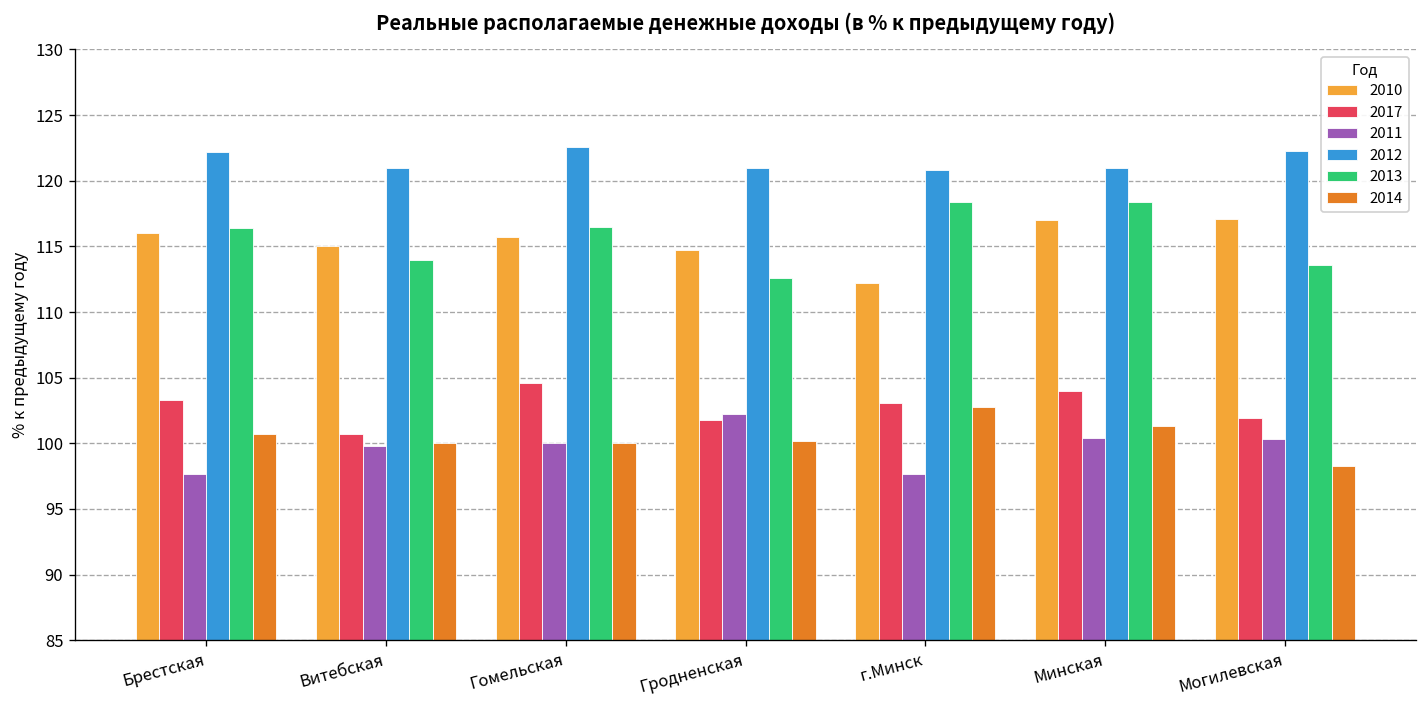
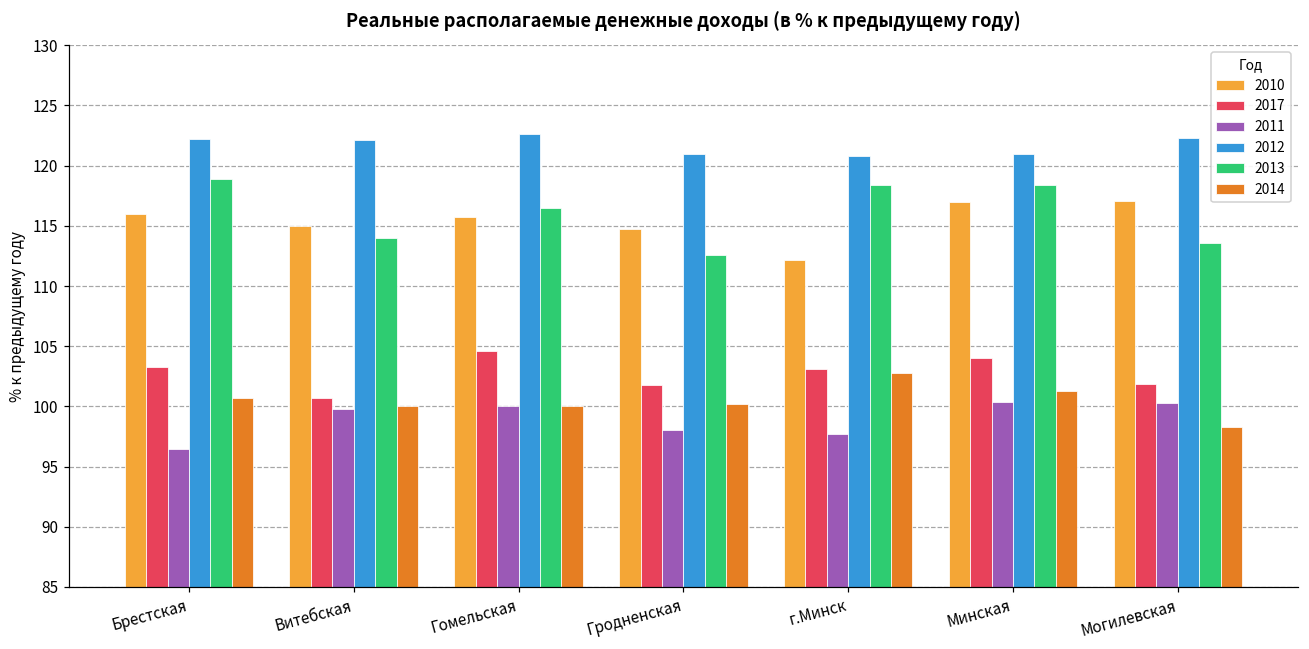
  {
    "2017": {
      "Брестская": 103.3,
      "Витебская": 100.7,
      "Гомельская": 104.6,
      "Гродненская": 101.8,
      "г.Минск": 103.1,
      "Минская": 104.0,
      "Могилевская": 101.9
    },
    "2011": {
-     "Брестская": 97.7,
+     "Брестская": 96.5,
      "Витебская": 99.8,
      "Гомельская": 100.0,
-     "Гродненская": 102.2,
+     "Гродненская": 98.0,
      "г.Минск": 97.7,
      "Минская": 100.4,
      "Могилевская": 100.3
    },
    "2012": {
      "Брестская": 122.2,
-     "Витебская": 121.0,
+     "Витебская": 122.1,
      "Гомельская": 122.6,
      "Гродненская": 121.0,
      "г.Минск": 120.8,
      "Минская": 121.0,
      "Могилевская": 122.3
    },
    "2013": {
-     "Брестская": 116.4,
+     "Брестская": 118.9,
      "Витебская": 114.0,
      "Гомельская": 116.5,
      "Гродненская": 112.6,
      "г.Минск": 118.4,
      "Минская": 118.4,
      "Могилевская": 113.6
    }
  }
